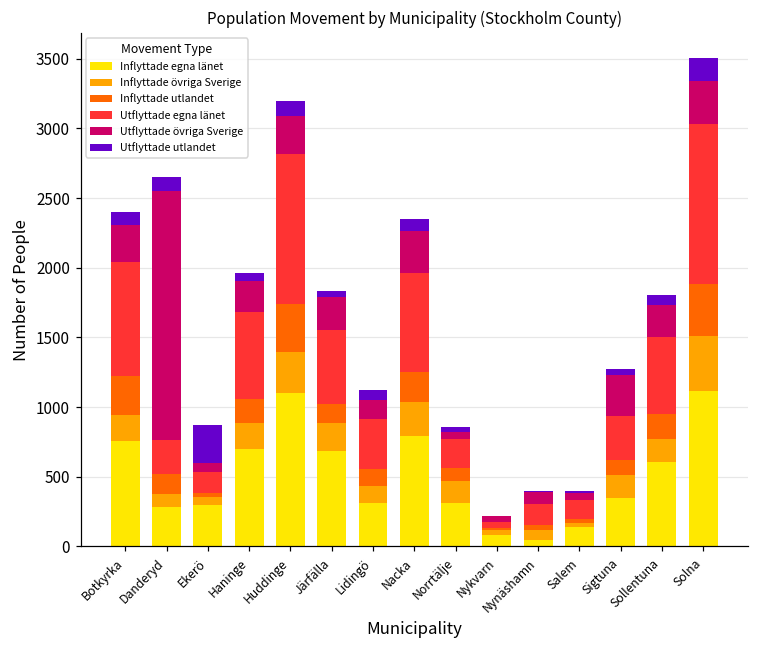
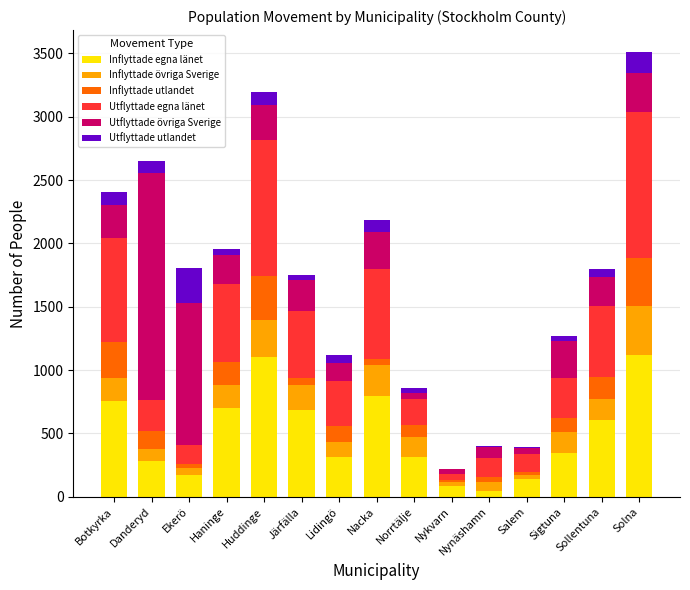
  {
    "Inflyttade egna länet": {
      "Botkyrka": 760,
      "Danderyd": 280,
-     "Ekerö": 300,
+     "Ekerö": 180,
      "Haninge": 700,
      "Huddinge": 1100,
      "Järfälla": 690,
      "Lidingö": 310,
      "Nacka": 800,
      "Norrtälje": 310,
      "Nykvarn": 90,
      "Nynäshamn": 50,
      "Salem": 140,
      "Sigtuna": 350,
      "Sollentuna": 610,
      "Solna": 1120
    },
    "Inflyttade övriga Sverige": {
      "Botkyrka": 180,
      "Danderyd": 100,
      "Ekerö": 50,
      "Haninge": 180,
      "Huddinge": 290,
      "Järfälla": 200,
      "Lidingö": 120,
      "Nacka": 250,
      "Norrtälje": 160,
      "Nykvarn": 30,
      "Nynäshamn": 70,
      "Salem": 30,
      "Sigtuna": 170,
      "Sollentuna": 160,
      "Solna": 390
    },
    "Inflyttade utlandet": {
      "Botkyrka": 280,
      "Danderyd": 140,
      "Ekerö": 40,
      "Haninge": 180,
      "Huddinge": 350,
-     "Järfälla": 130,
+     "Järfälla": 50,
      "Lidingö": 120,
-     "Nacka": 220,
+     "Nacka": 50,
      "Norrtälje": 100,
      "Nynäshamn": 40,
      "Salem": 20,
      "Sigtuna": 110,
      "Sollentuna": 180,
      "Solna": 380
    },
    "Utflyttade egna länet": {
      "Botkyrka": 820,
      "Danderyd": 240,
      "Ekerö": 150,
      "Haninge": 620,
      "Huddinge": 1070,
      "Järfälla": 530,
      "Lidingö": 360,
      "Nacka": 710,
      "Norrtälje": 210,
      "Nykvarn": 40,
      "Nynäshamn": 150,
      "Salem": 140,
      "Sigtuna": 320,
      "Sollentuna": 550,
      "Solna": 1150
    },
    "Utflyttade övriga Sverige": {
      "Botkyrka": 260,
      "Danderyd": 1790,
-     "Ekerö": 70,
+     "Ekerö": 1130,
      "Haninge": 230,
      "Huddinge": 280,
      "Järfälla": 240,
      "Lidingö": 140,
      "Nacka": 300,
      "Norrtälje": 50,
      "Nykvarn": 40,
      "Nynäshamn": 80,
      "Salem": 50,
      "Sigtuna": 290,
      "Sollentuna": 230,
      "Solna": 310
    },
    "Utflyttade utlandet": {
      "Botkyrka": 100,
      "Danderyd": 100,
      "Ekerö": 270,
      "Haninge": 50,
      "Huddinge": 110,
      "Järfälla": 40,
      "Lidingö": 70,
      "Nacka": 90,
      "Norrtälje": 40,
      "Sigtuna": 40,
      "Sollentuna": 70,
      "Solna": 170
    }
  }
